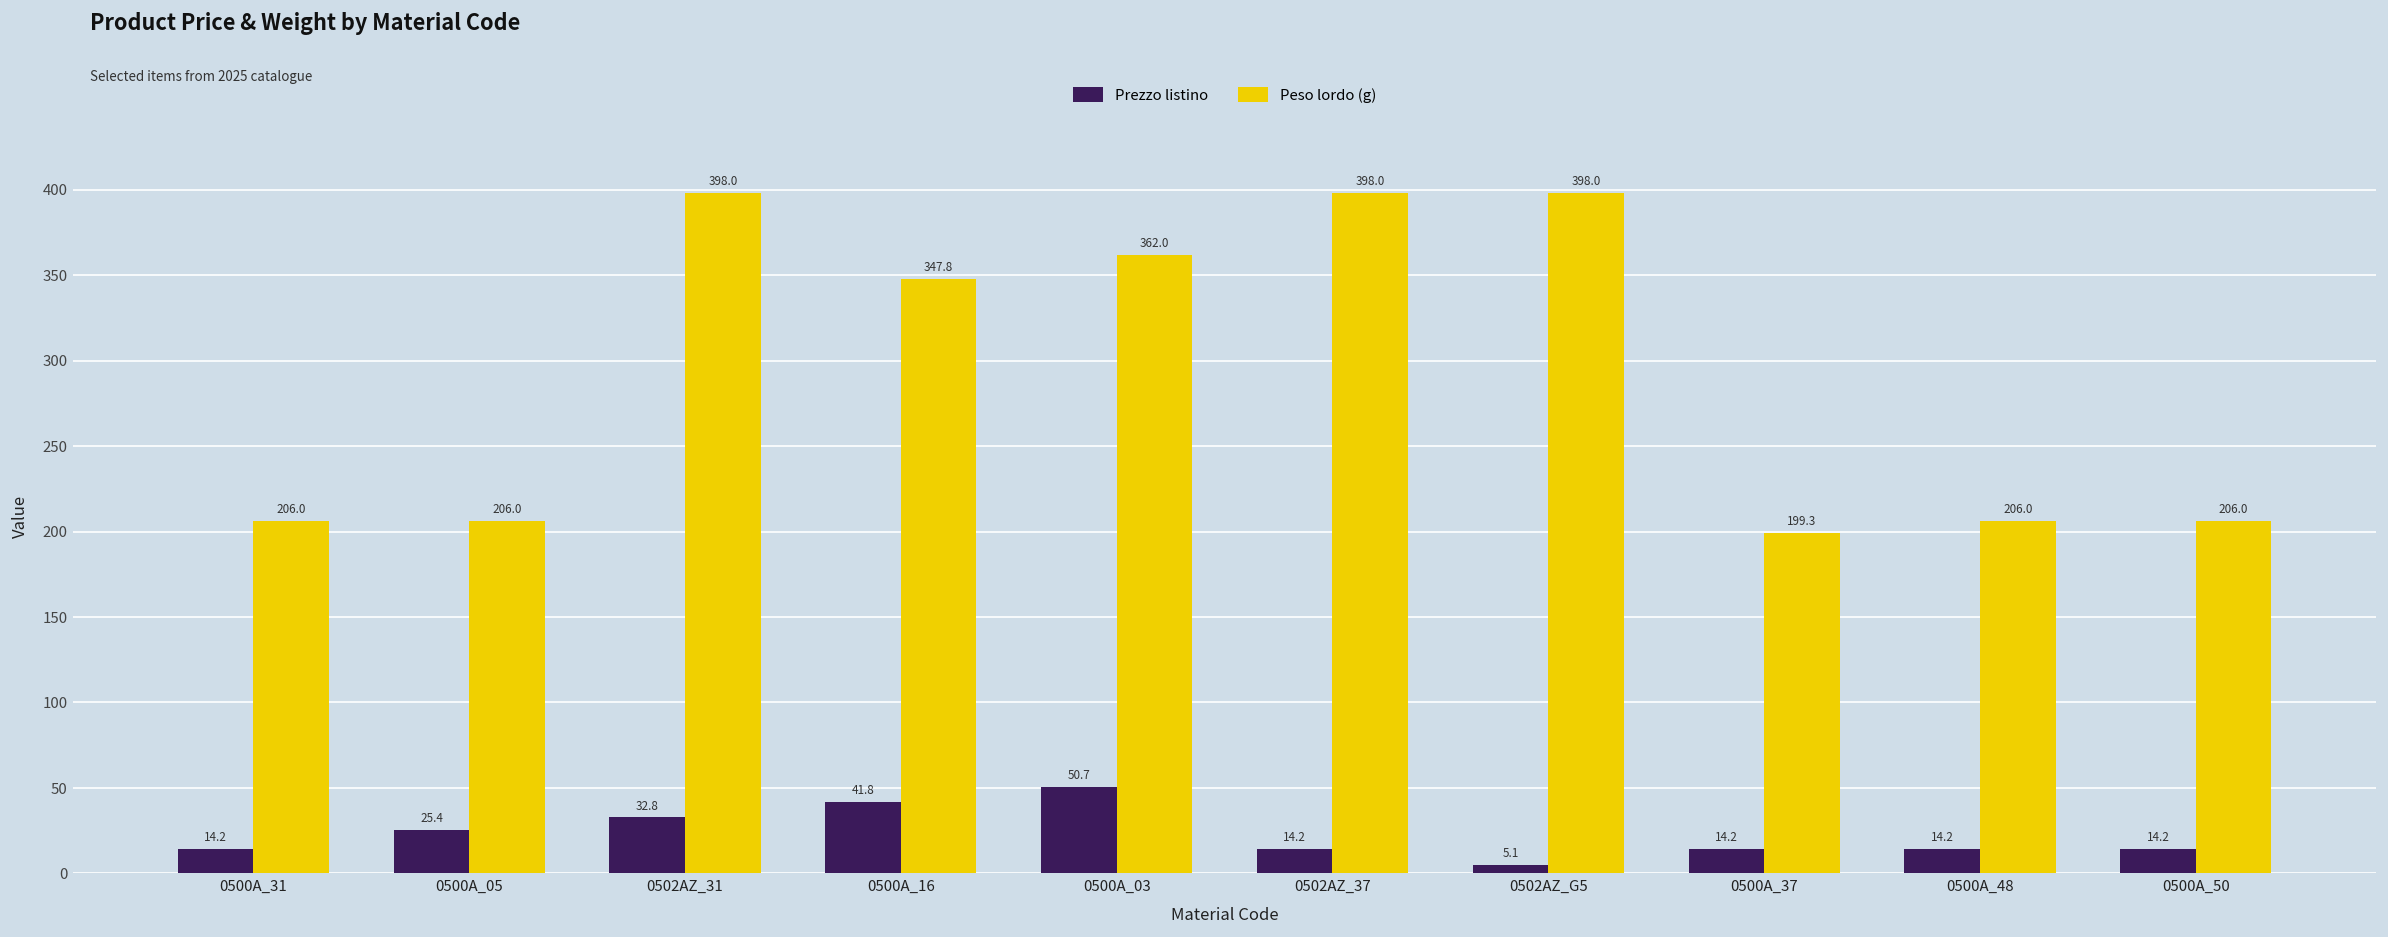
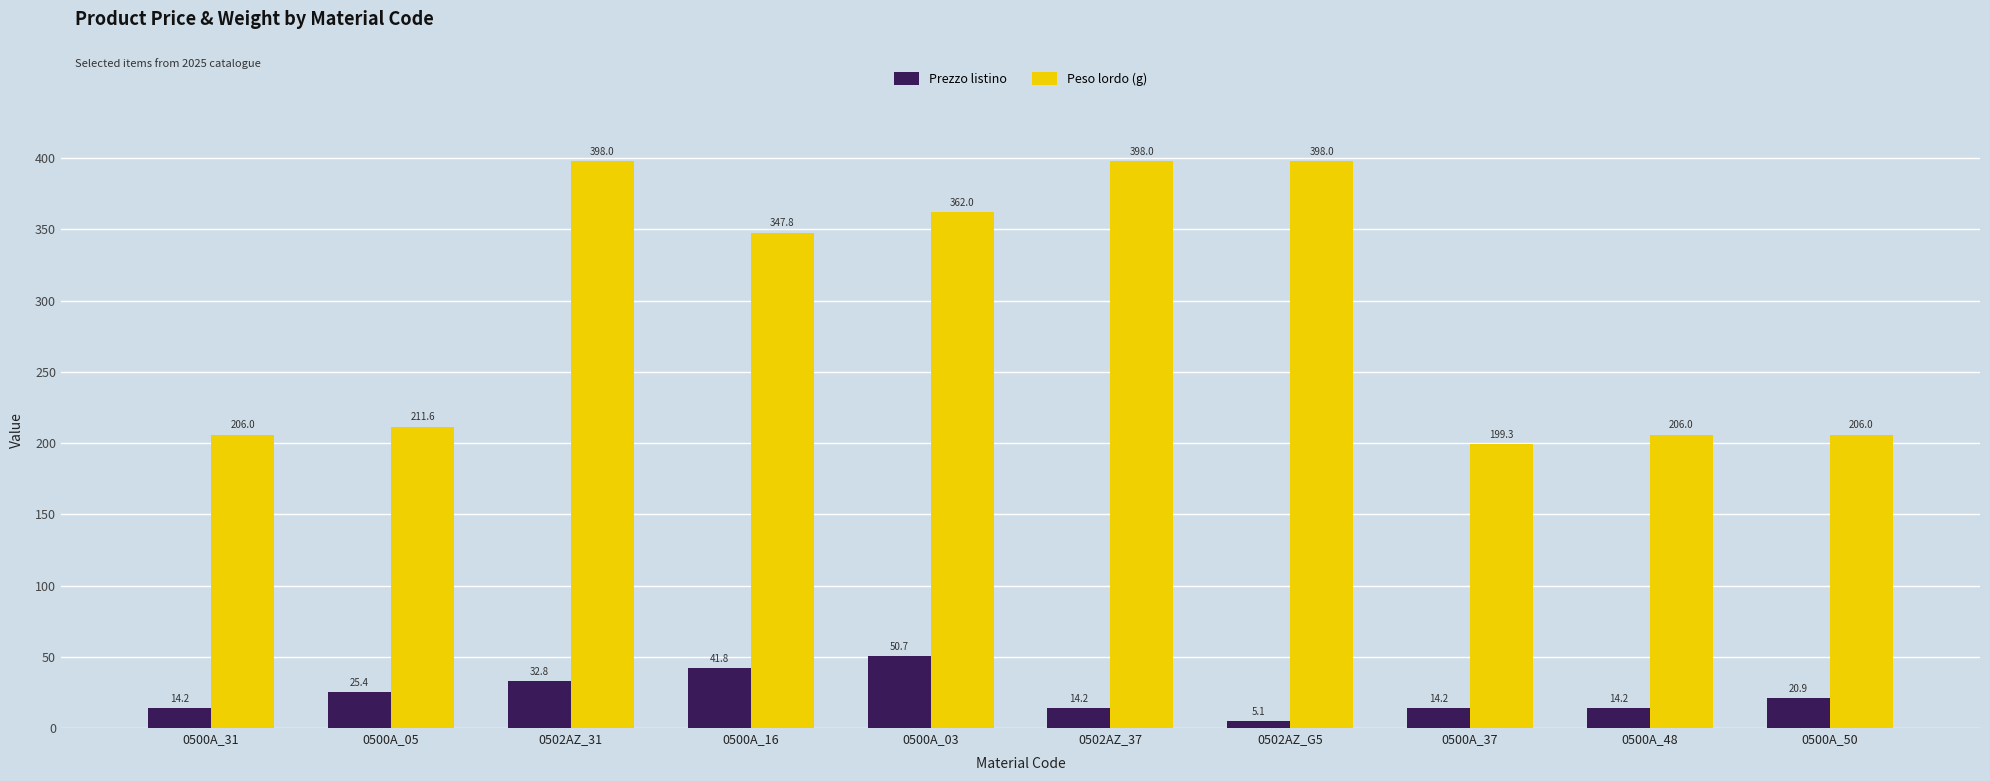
  {
    "Prezzo listino": {
      "0500A_31": 14.2,
      "0500A_05": 25.4,
      "0502AZ_31": 32.8,
      "0500A_16": 41.8,
      "0500A_03": 50.7,
      "0502AZ_37": 14.2,
      "0502AZ_G5": 5.1,
      "0500A_37": 14.2,
      "0500A_48": 14.2,
-     "0500A_50": 14.2
+     "0500A_50": 20.9
    },
    "Peso lordo (g)": {
      "0500A_31": 206.0,
-     "0500A_05": 206.0,
+     "0500A_05": 211.6,
      "0502AZ_31": 398.0,
      "0500A_16": 347.8,
      "0500A_03": 362.0,
      "0502AZ_37": 398.0,
      "0502AZ_G5": 398.0,
      "0500A_37": 199.3,
      "0500A_48": 206.0,
      "0500A_50": 206.0
    }
  }
